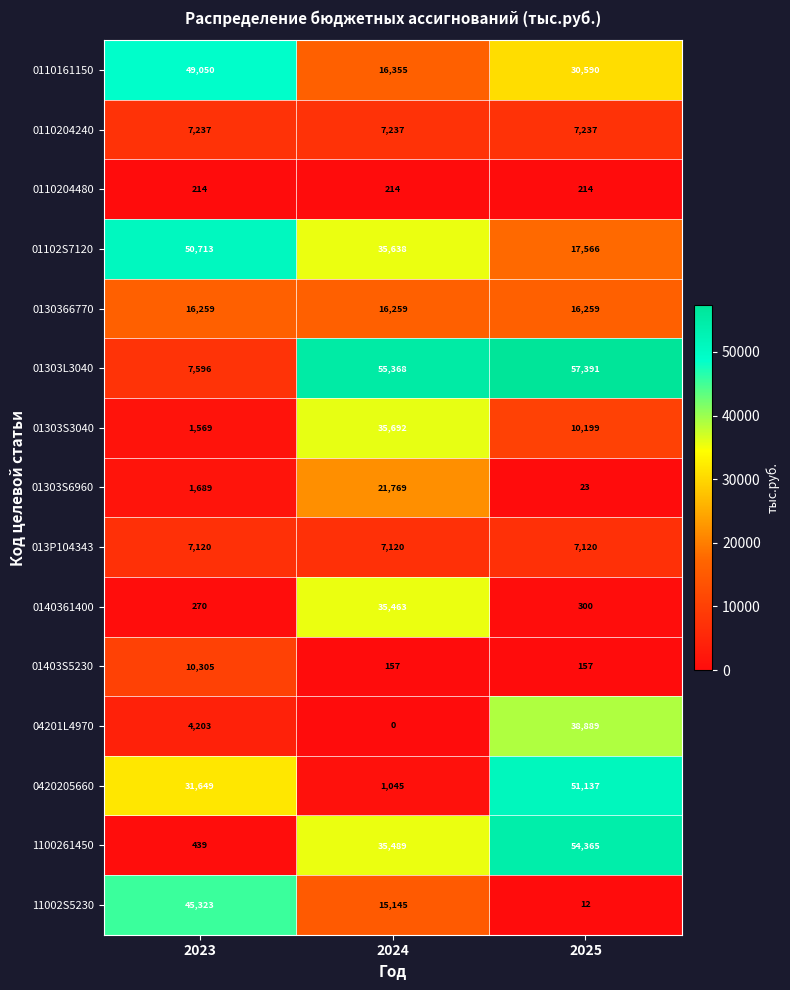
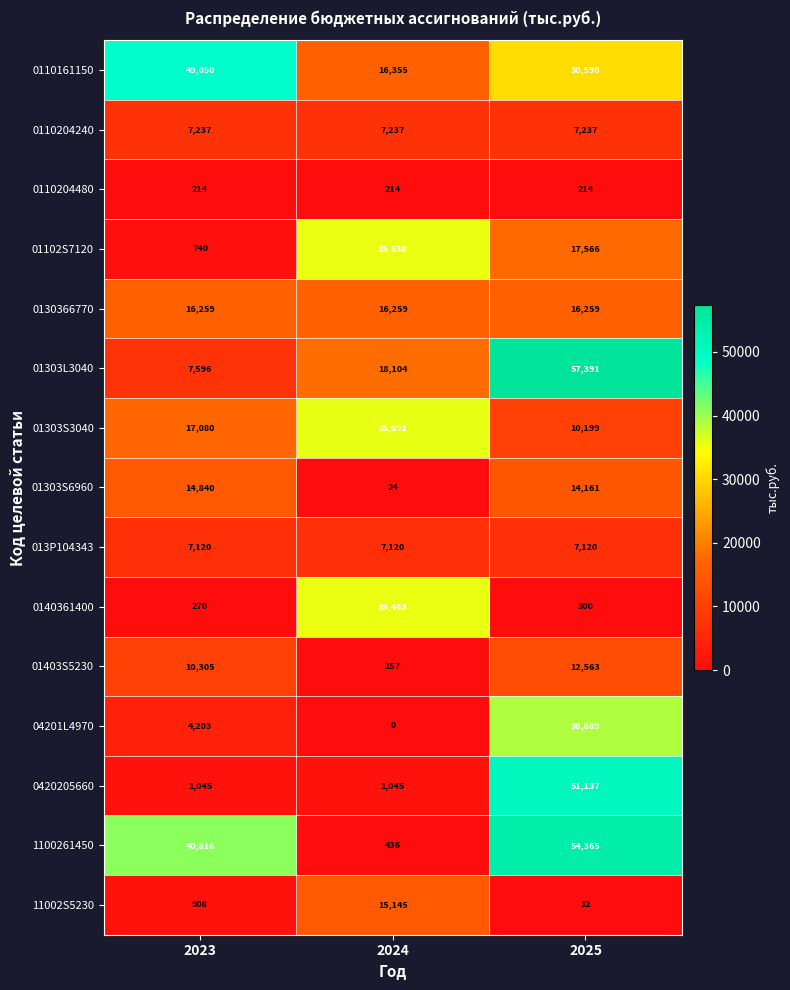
  {
    "0110161150": {
      "2023": "49,050",
      "2024": "16,355",
      "2025": "30,590"
    },
    "0110204240": {
      "2023": "7,237",
      "2024": "7,237",
      "2025": "7,237"
    },
    "0110204480": {
      "2023": "214",
      "2024": "214",
      "2025": "214"
    },
    "01102S7120": {
-     "2023": "50,713",
+     "2023": "740",
      "2024": "35,638",
      "2025": "17,566"
    },
    "0130366770": {
      "2023": "16,259",
      "2024": "16,259",
      "2025": "16,259"
    },
    "01303L3040": {
      "2023": "7,596",
-     "2024": "55,368",
+     "2024": "18,104",
      "2025": "57,391"
    },
    "01303S3040": {
-     "2023": "1,569",
+     "2023": "17,080",
      "2024": "35,692",
      "2025": "10,199"
    },
    "01303S6960": {
-     "2023": "1,689",
-     "2024": "21,769",
-     "2025": "23"
+     "2023": "14,840",
+     "2024": "24",
+     "2025": "14,161"
    },
    "013P104343": {
      "2023": "7,120",
      "2024": "7,120",
      "2025": "7,120"
    },
    "0140361400": {
      "2023": "270",
      "2024": "35,463",
      "2025": "300"
    },
    "01403S5230": {
      "2023": "10,305",
      "2024": "157",
-     "2025": "157"
+     "2025": "12,563"
    },
    "04201L4970": {
      "2023": "4,203",
      "2024": "0",
      "2025": "38,889"
    },
    "0420205660": {
-     "2023": "31,649",
+     "2023": "1,045",
      "2024": "1,045",
      "2025": "51,137"
    },
    "1100261450": {
-     "2023": "439",
-     "2024": "35,489",
+     "2023": "40,816",
+     "2024": "436",
      "2025": "54,365"
    },
    "11002S5230": {
-     "2023": "45,323",
+     "2023": "908",
      "2024": "15,145",
      "2025": "12"
    }
  }
